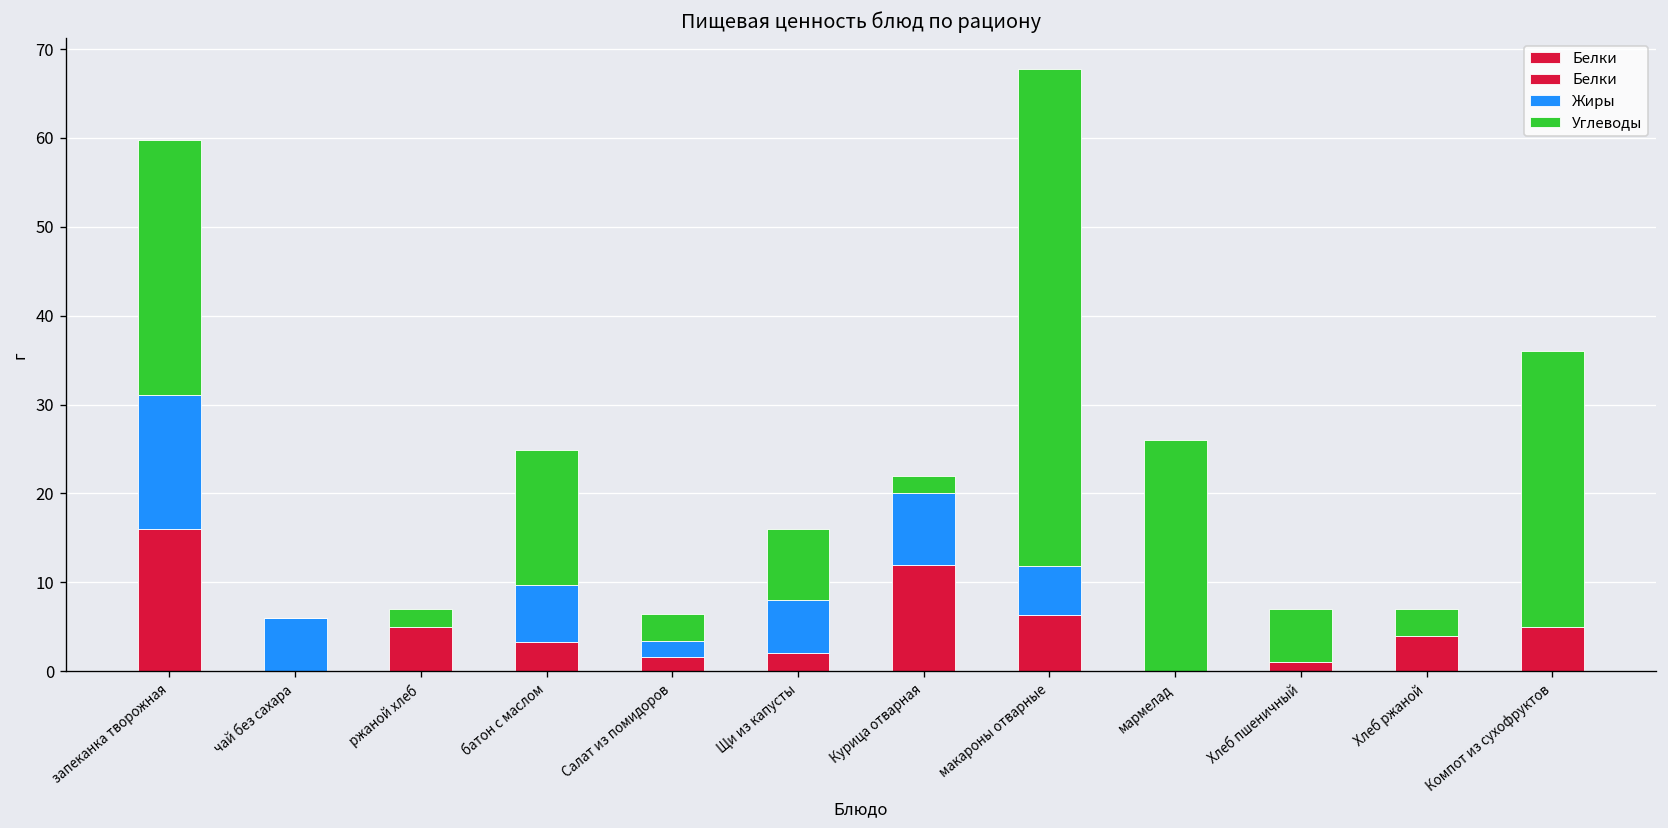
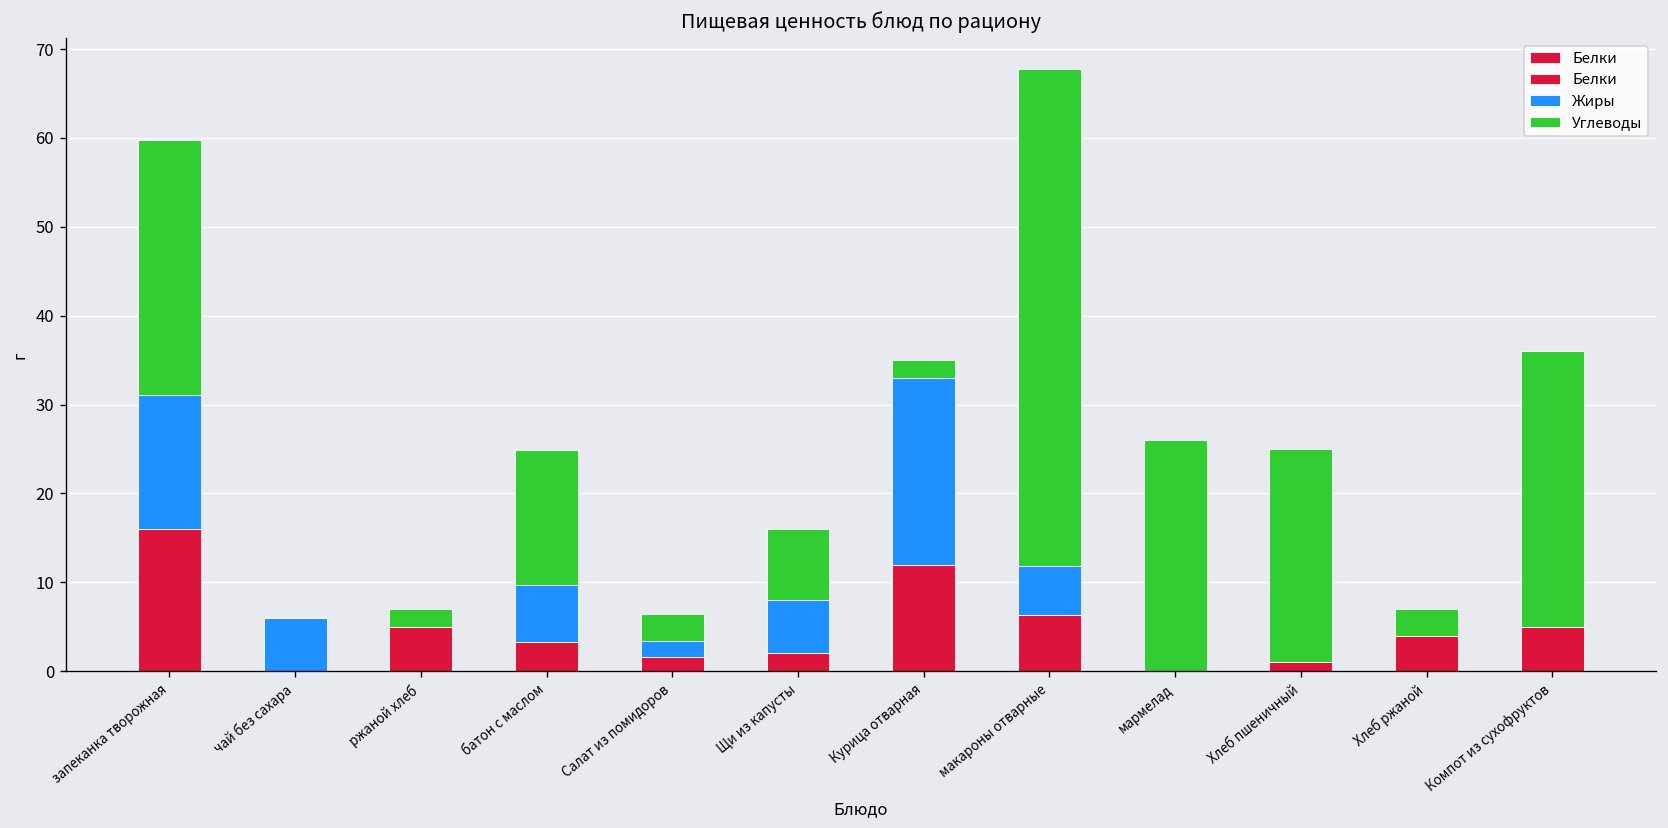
  {
    "Белки": {
      "запеканка творожная": 16,
      "ржаной хлеб": 5,
      "батон с маслом": 3,
      "Салат из помидоров": 2,
      "Щи из капусты": 2,
      "Курица отварная": 12,
      "макароны отварные": 6,
      "мармелад": 0,
      "Хлеб пшеничный": 1,
      "Хлеб ржаной": 4,
      "Компот из сухофруктов": 5
    },
    "Жиры": {
      "запеканка творожная": 15,
      "чай без сахара": 6,
      "ржаной хлеб": 0,
      "батон с маслом": 6,
      "Салат из помидоров": 2,
      "Щи из капусты": 6,
-     "Курица отварная": 8,
+     "Курица отварная": 21,
      "макароны отварные": 6,
      "мармелад": 0,
      "Хлеб пшеничный": 0,
      "Хлеб ржаной": 0,
      "Компот из сухофруктов": 0
    },
    "Углеводы": {
      "запеканка творожная": 29,
      "чай без сахара": 0,
      "ржаной хлеб": 2,
      "батон с маслом": 15,
      "Салат из помидоров": 3,
      "Щи из капусты": 8,
      "Курица отварная": 2,
      "макароны отварные": 56,
      "мармелад": 26,
-     "Хлеб пшеничный": 6,
+     "Хлеб пшеничный": 24,
      "Хлеб ржаной": 3,
      "Компот из сухофруктов": 31
    }
  }
